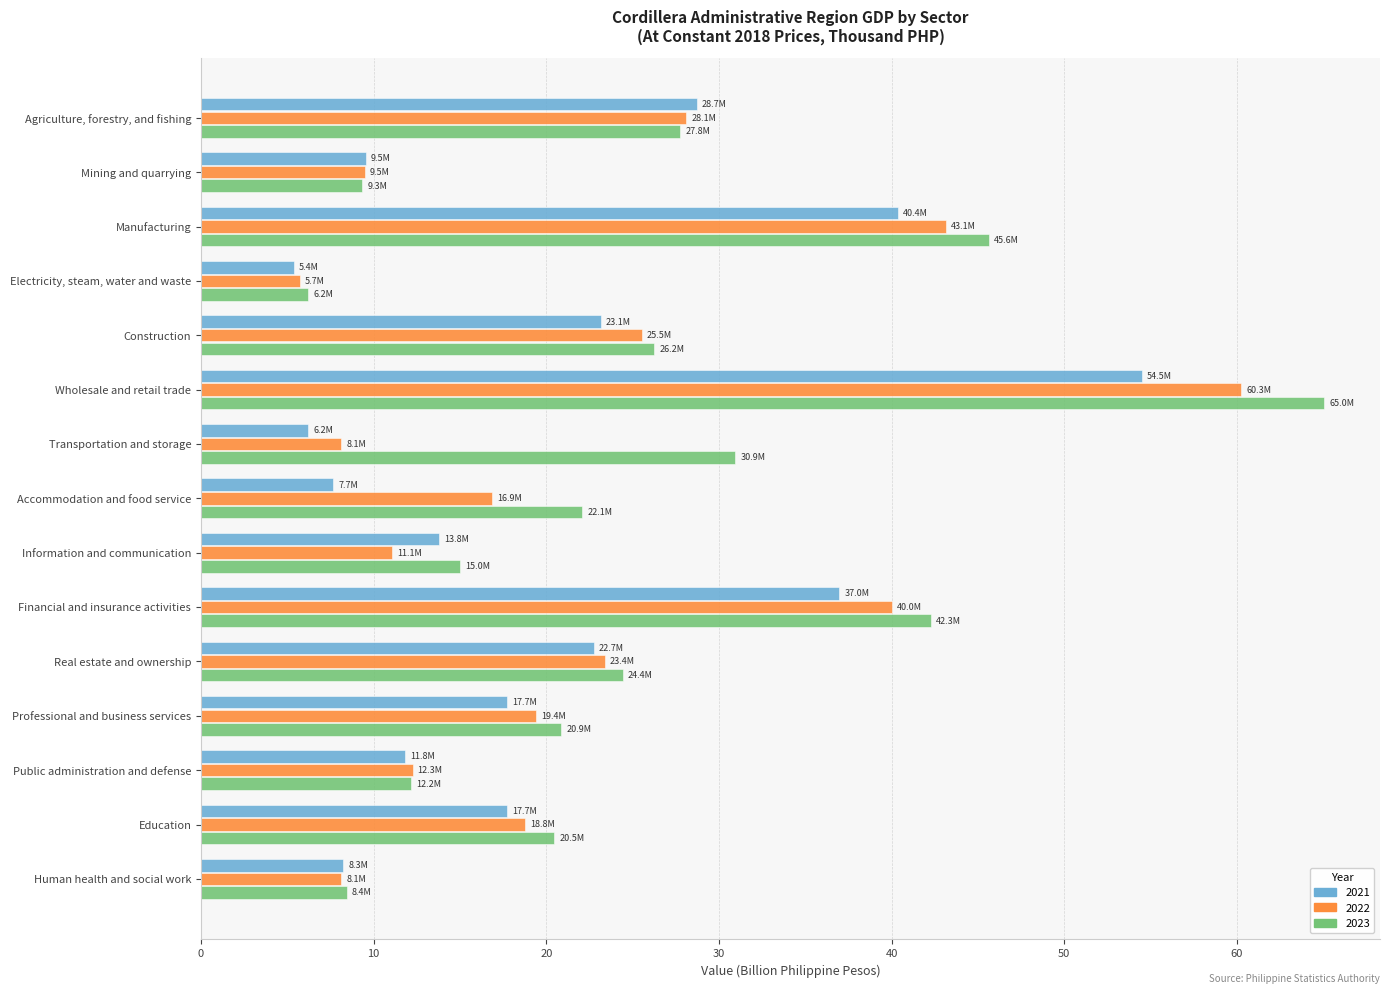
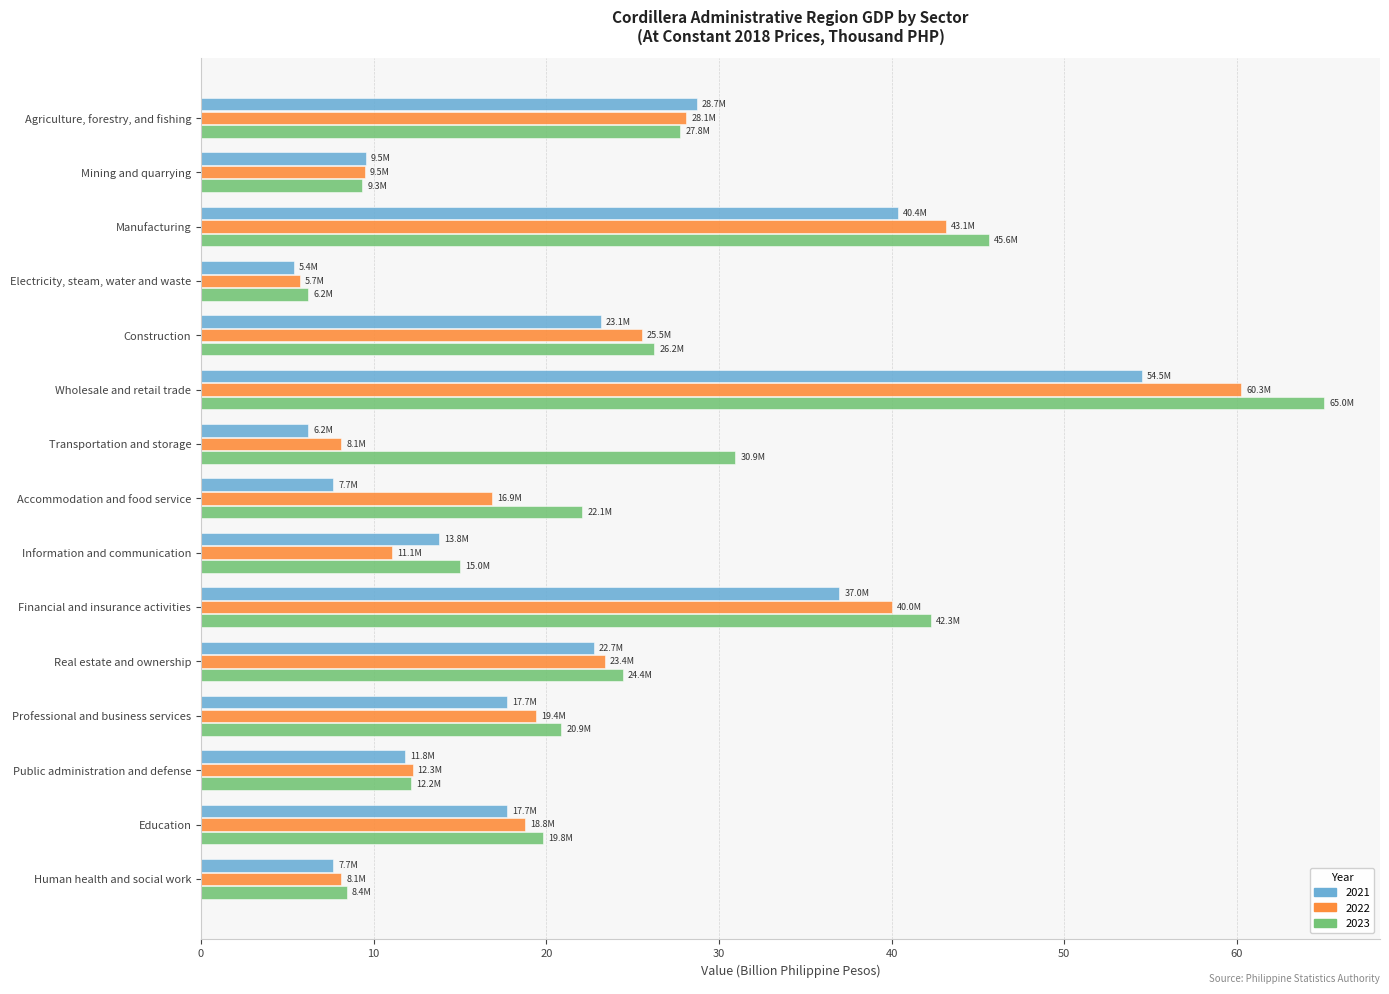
  {
    "2021": {
      "Agriculture, forestry, and fishing": "28.7M",
      "Mining and quarrying": "9.5M",
      "Manufacturing": "40.4M",
      "Electricity, steam, water and waste": "5.4M",
      "Construction": "23.1M",
      "Wholesale and retail trade": "54.5M",
      "Transportation and storage": "6.2M",
      "Accommodation and food service": "7.7M",
      "Information and communication": "13.8M",
      "Financial and insurance activities": "37.0M",
      "Real estate and ownership": "22.7M",
      "Professional and business services": "17.7M",
      "Public administration and defense": "11.8M",
      "Education": "17.7M",
-     "Human health and social work": "8.3M"
+     "Human health and social work": "7.7M"
    },
    "2022": {
      "Agriculture, forestry, and fishing": "28.1M",
      "Mining and quarrying": "9.5M",
      "Manufacturing": "43.1M",
      "Electricity, steam, water and waste": "5.7M",
      "Construction": "25.5M",
      "Wholesale and retail trade": "60.3M",
      "Transportation and storage": "8.1M",
      "Accommodation and food service": "16.9M",
      "Information and communication": "11.1M",
      "Financial and insurance activities": "40.0M",
      "Real estate and ownership": "23.4M",
      "Professional and business services": "19.4M",
      "Public administration and defense": "12.3M",
      "Education": "18.8M",
      "Human health and social work": "8.1M"
    },
    "2023": {
      "Agriculture, forestry, and fishing": "27.8M",
      "Mining and quarrying": "9.3M",
      "Manufacturing": "45.6M",
      "Electricity, steam, water and waste": "6.2M",
      "Construction": "26.2M",
      "Wholesale and retail trade": "65.0M",
      "Transportation and storage": "30.9M",
      "Accommodation and food service": "22.1M",
      "Information and communication": "15.0M",
      "Financial and insurance activities": "42.3M",
      "Real estate and ownership": "24.4M",
      "Professional and business services": "20.9M",
      "Public administration and defense": "12.2M",
-     "Education": "20.5M",
+     "Education": "19.8M",
      "Human health and social work": "8.4M"
    }
  }
